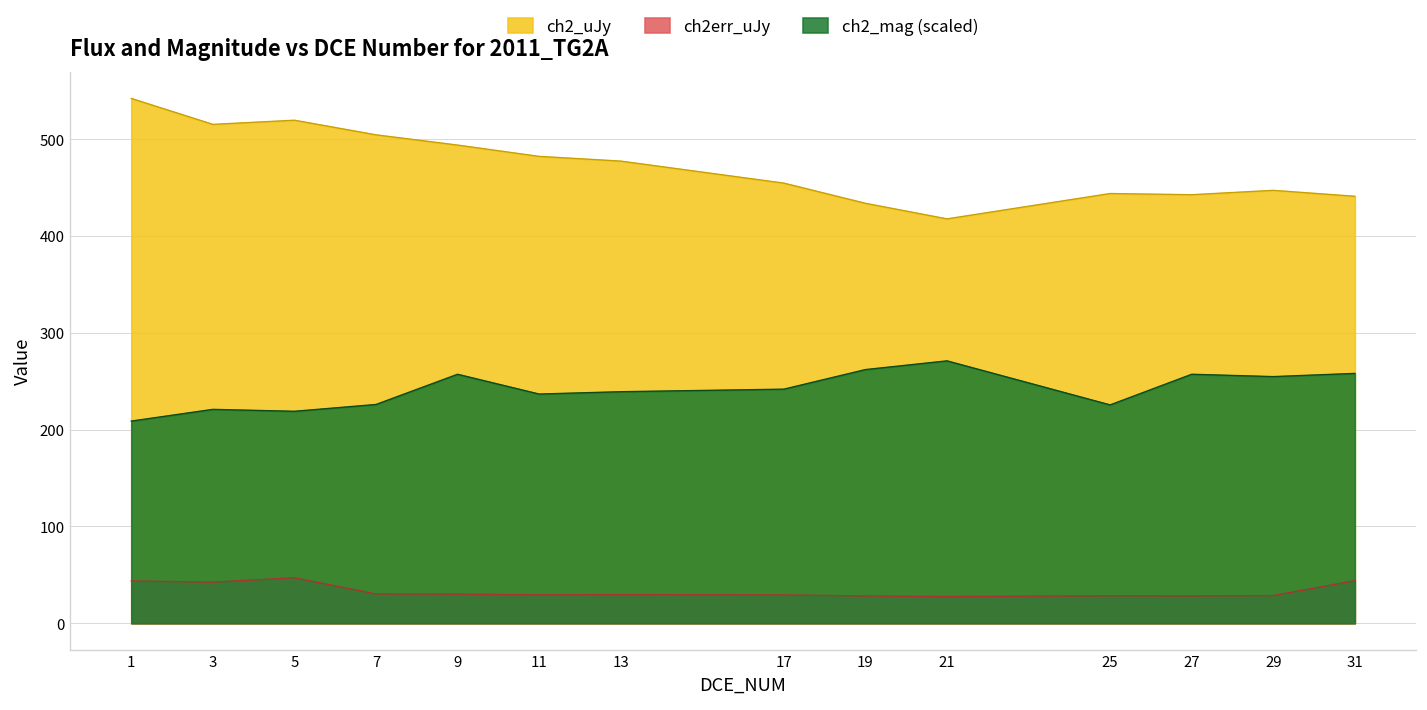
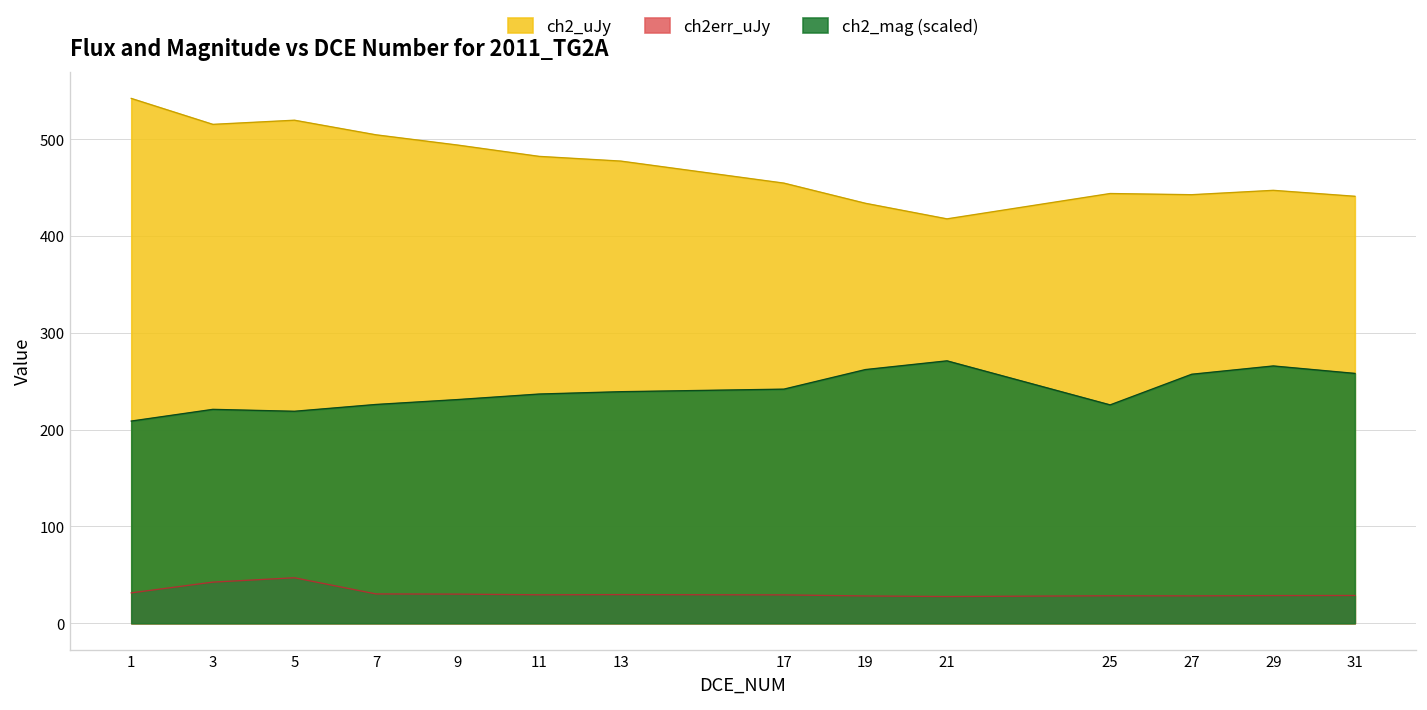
  {
    "ch2_uJy": {
      "1": 540,
      "3": 520,
      "5": 520,
      "7": 500,
      "9": 490,
      "11": 480,
      "13": 480,
      "17": 450,
      "19": 430,
      "21": 420,
      "25": 440,
      "27": 440,
      "29": 450,
      "31": 440
    },
    "ch2err_uJy": {
-     "1": 40,
+     "1": 30,
      "3": 40,
      "5": 50,
      "7": 30,
      "9": 30,
      "11": 30,
      "13": 30,
      "17": 30,
      "19": 30,
      "21": 30,
      "25": 30,
      "27": 30,
      "29": 30,
-     "31": 40
+     "31": 30
    },
    "ch2_mag (scaled)": {
      "1": 210,
      "3": 220,
      "5": 220,
      "7": 230,
-     "9": 260,
+     "9": 230,
      "11": 240,
      "13": 240,
      "17": 240,
      "19": 260,
      "21": 270,
      "25": 230,
      "27": 260,
-     "29": 250,
+     "29": 270,
      "31": 260
    }
  }
